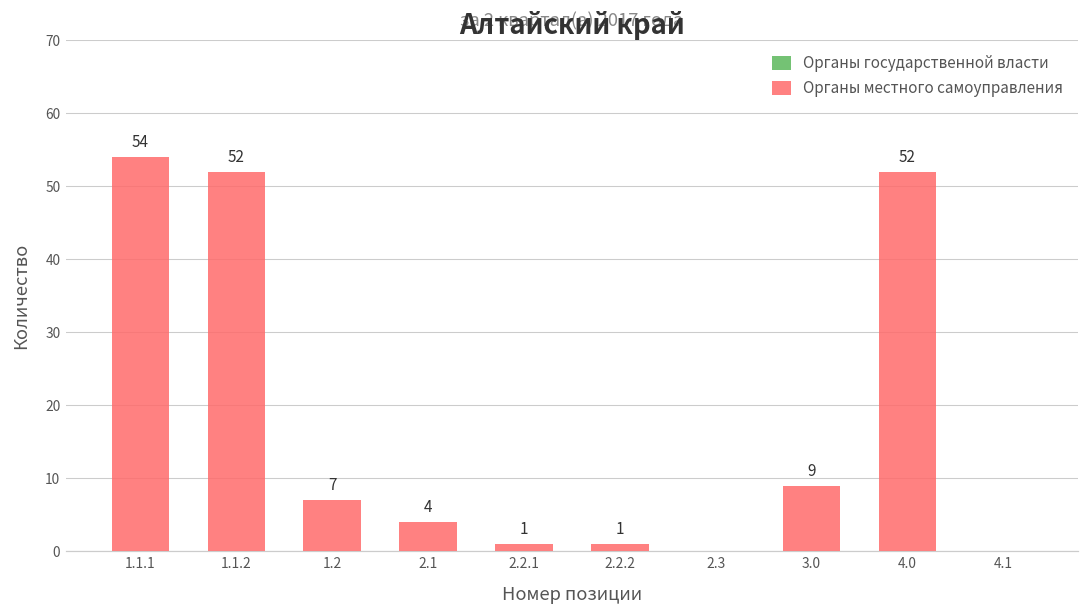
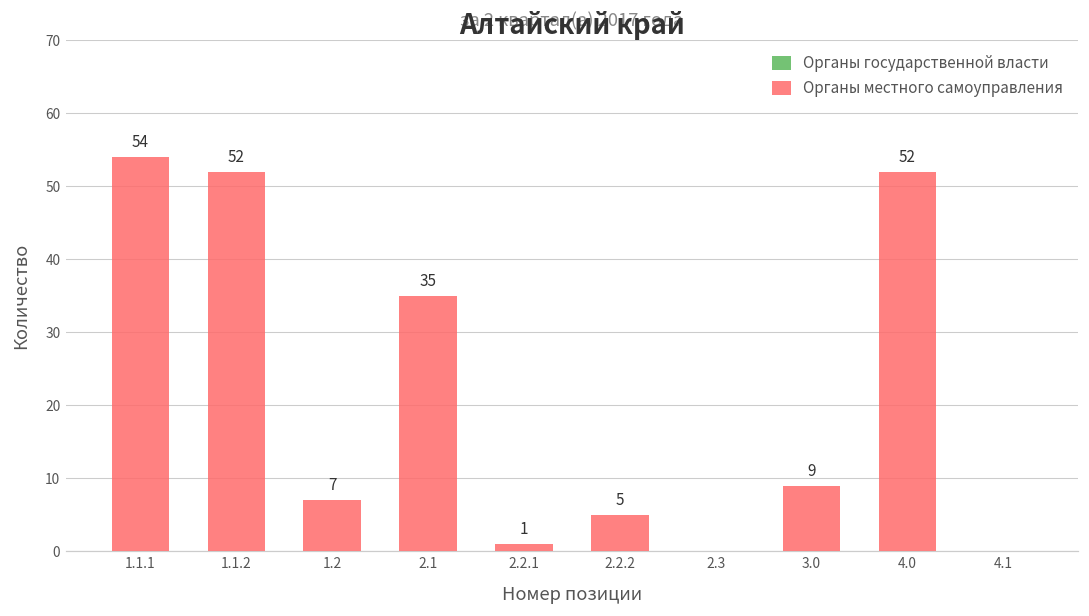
  {
    "Органы государственной власти": {
      "1.1.1": 0,
      "1.1.2": 0,
      "1.2": 0,
      "2.1": 0,
      "2.2.1": 0,
      "2.2.2": 0,
      "2.3": 0,
      "3.0": 0,
      "4.0": 0,
      "4.1": 0
    },
    "Органы местного самоуправления": {
      "1.1.1": 54,
      "1.1.2": 52,
      "1.2": 7,
-     "2.1": 4,
+     "2.1": 35,
      "2.2.1": 1,
-     "2.2.2": 1,
+     "2.2.2": 5,
      "3.0": 9,
      "4.0": 52
    }
  }
